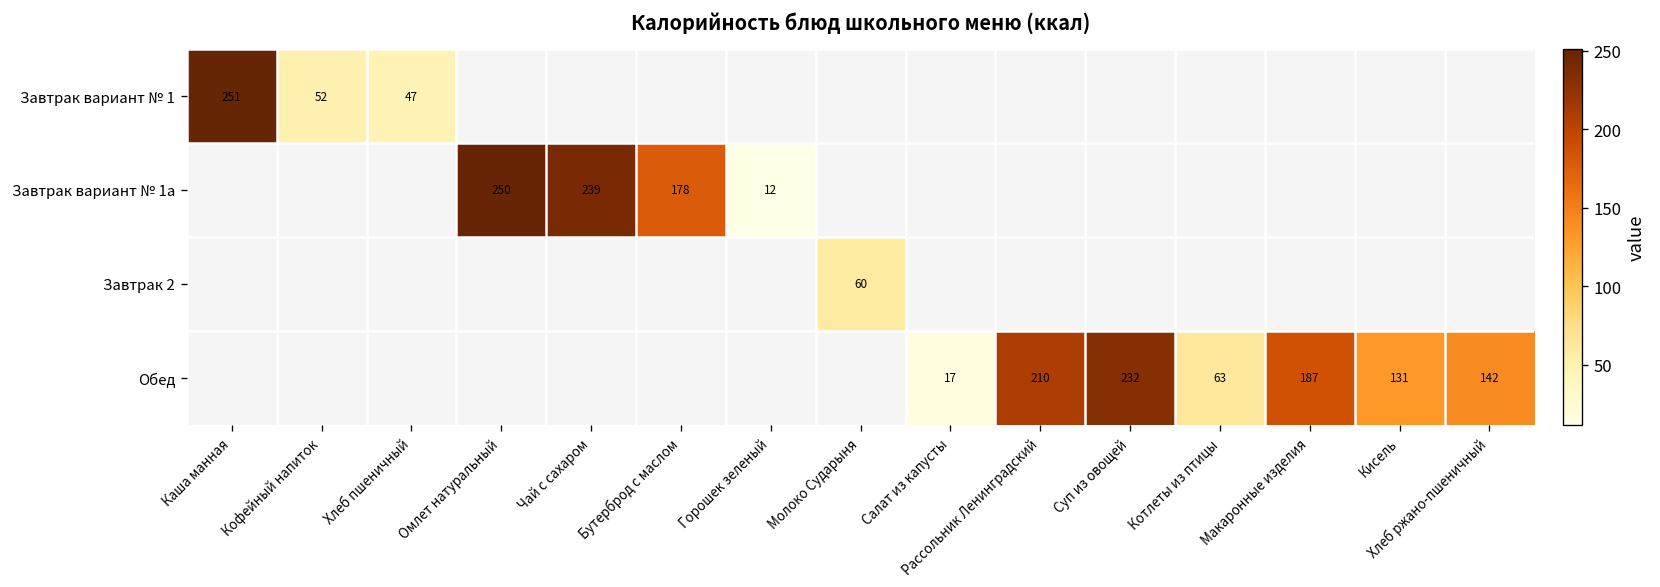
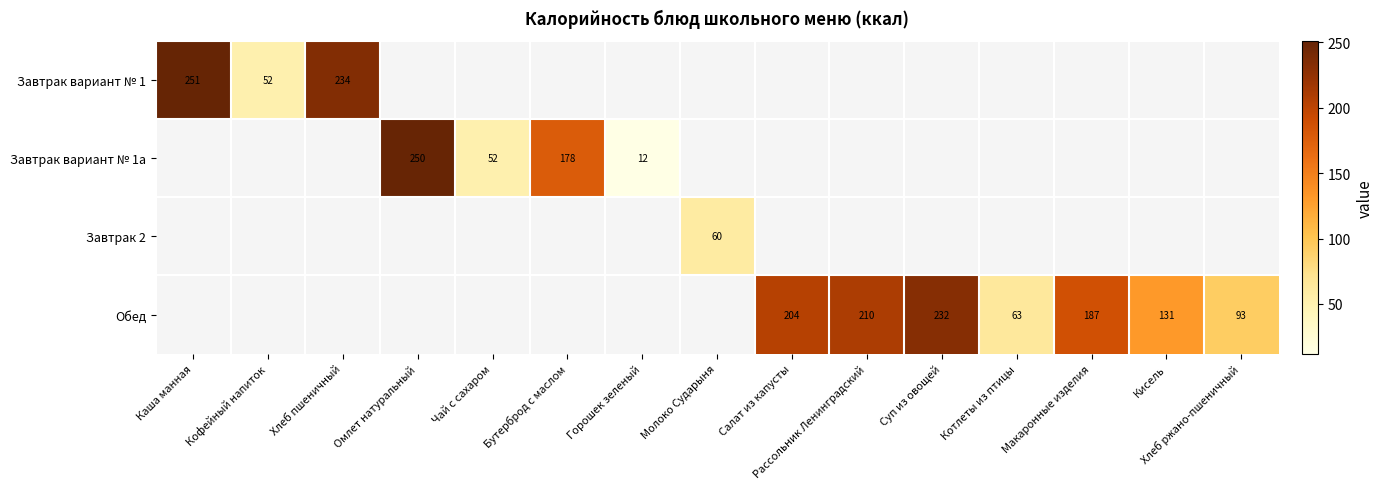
  {
    "Завтрак вариант № 1": {
      "Каша манная": 251,
      "Кофейный напиток": 52,
-     "Хлеб пшеничный": 47
+     "Хлеб пшеничный": 234
    },
    "Завтрак вариант № 1а": {
      "Омлет натуральный": 250,
-     "Чай с сахаром": 239,
+     "Чай с сахаром": 52,
      "Бутерброд с маслом": 178,
      "Горошек зеленый": 12
    },
    "Завтрак 2": {
      "Молоко Сударыня": 60
    },
    "Обед": {
-     "Салат из капусты": 17,
+     "Салат из капусты": 204,
      "Рассольник Ленинградский": 210,
      "Суп из овощей": 232,
      "Котлеты из птицы": 63,
      "Макаронные изделия": 187,
      "Кисель": 131,
-     "Хлеб ржано-пшеничный": 142
+     "Хлеб ржано-пшеничный": 93
    }
  }
